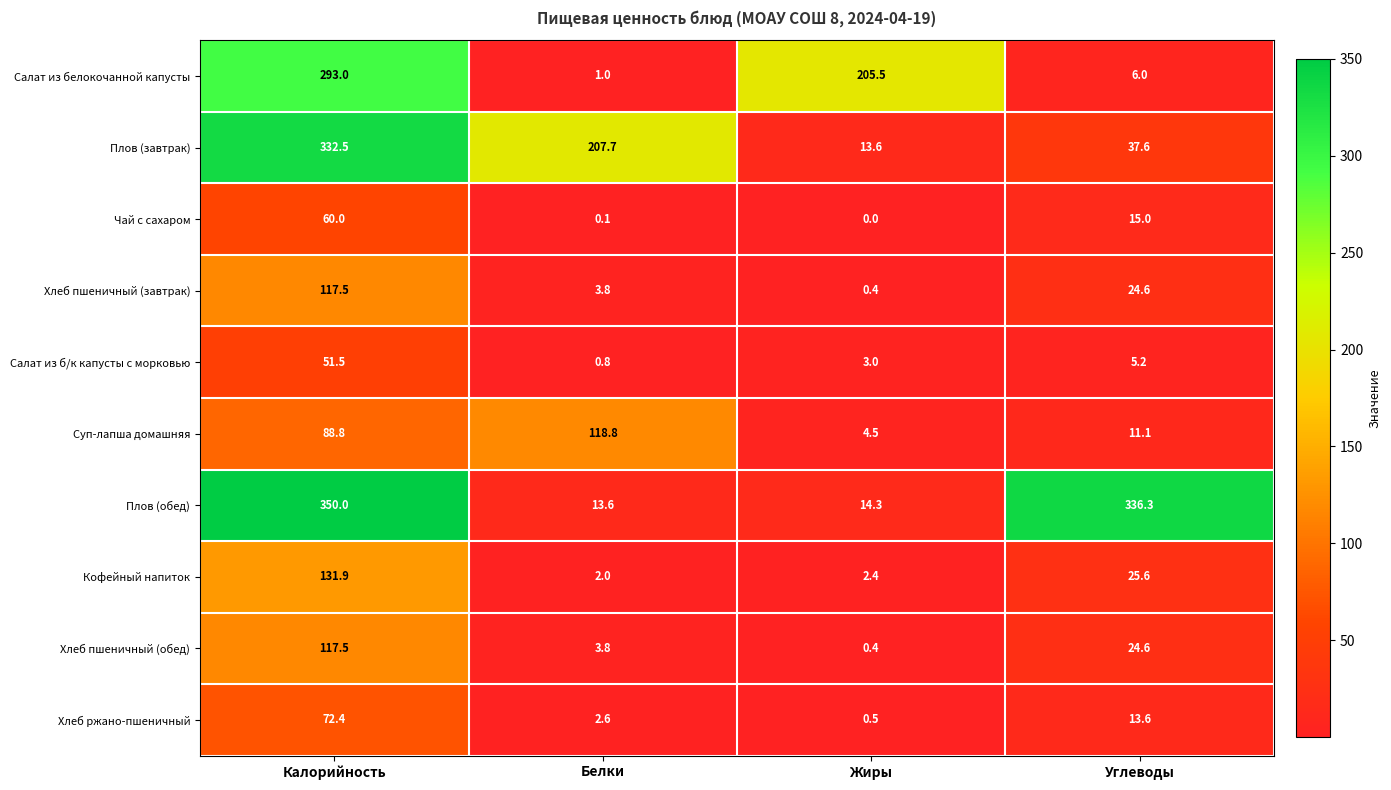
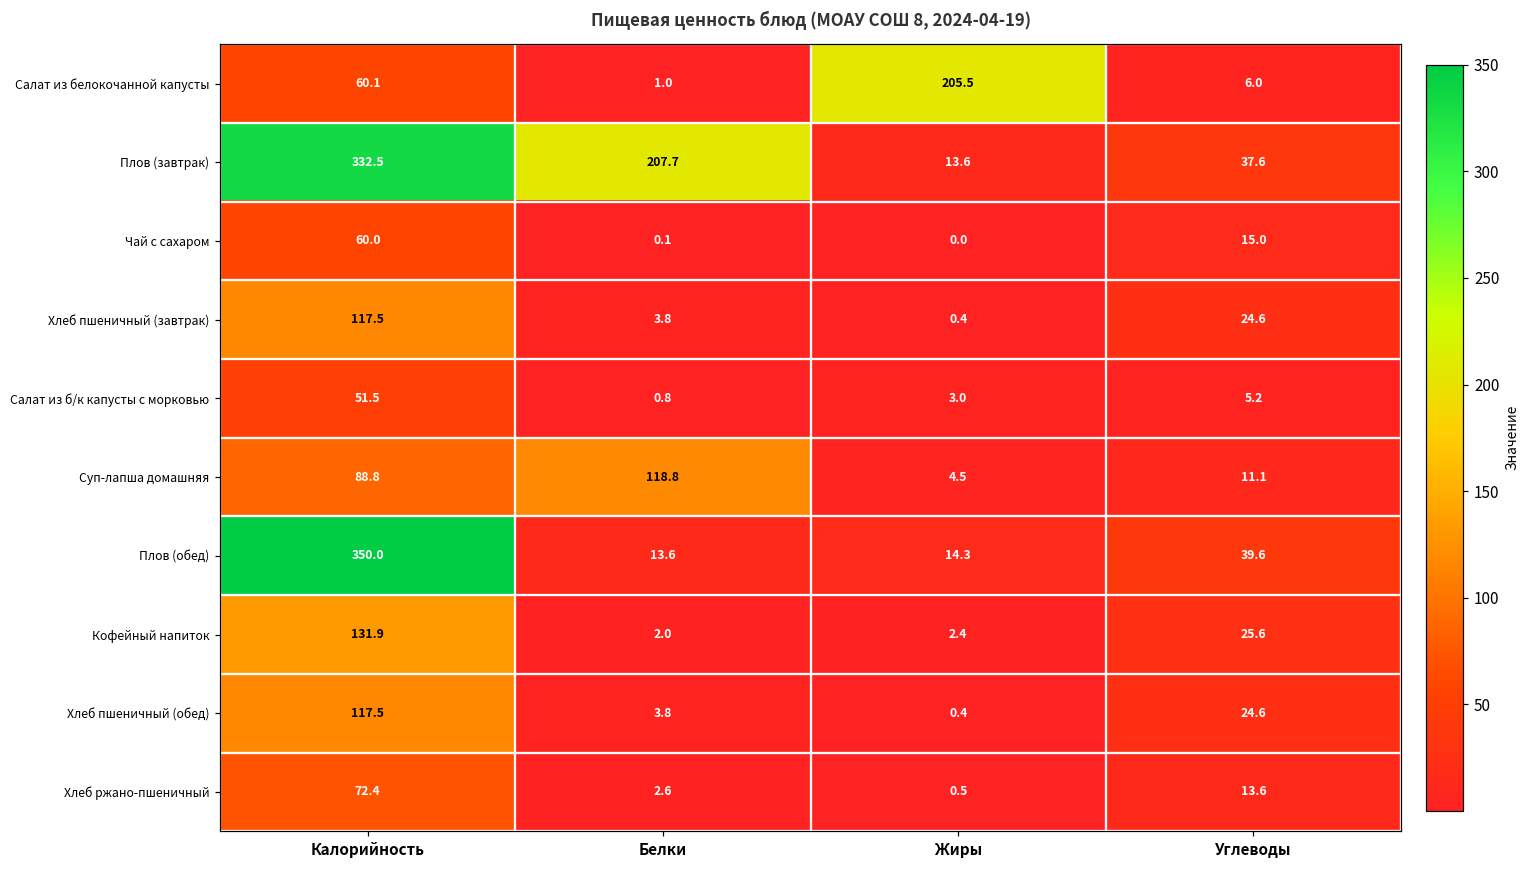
  {
    "Салат из белокочанной капусты": {
-     "Калорийность": 293.0,
+     "Калорийность": 60.1,
      "Белки": 1.0,
      "Жиры": 205.5,
      "Углеводы": 6.0
    },
    "Плов (завтрак)": {
      "Калорийность": 332.5,
      "Белки": 207.7,
      "Жиры": 13.6,
      "Углеводы": 37.6
    },
    "Чай с сахаром": {
      "Калорийность": 60.0,
      "Белки": 0.1,
      "Жиры": 0.0,
      "Углеводы": 15.0
    },
    "Хлеб пшеничный (завтрак)": {
      "Калорийность": 117.5,
      "Белки": 3.8,
      "Жиры": 0.4,
      "Углеводы": 24.6
    },
    "Салат из б/к капусты с морковью": {
      "Калорийность": 51.5,
      "Белки": 0.8,
      "Жиры": 3.0,
      "Углеводы": 5.2
    },
    "Суп-лапша домашняя": {
      "Калорийность": 88.8,
      "Белки": 118.8,
      "Жиры": 4.5,
      "Углеводы": 11.1
    },
    "Плов (обед)": {
      "Калорийность": 350.0,
      "Белки": 13.6,
      "Жиры": 14.3,
-     "Углеводы": 336.3
+     "Углеводы": 39.6
    },
    "Кофейный напиток": {
      "Калорийность": 131.9,
      "Белки": 2.0,
      "Жиры": 2.4,
      "Углеводы": 25.6
    },
    "Хлеб пшеничный (обед)": {
      "Калорийность": 117.5,
      "Белки": 3.8,
      "Жиры": 0.4,
      "Углеводы": 24.6
    },
    "Хлеб ржано-пшеничный": {
      "Калорийность": 72.4,
      "Белки": 2.6,
      "Жиры": 0.5,
      "Углеводы": 13.6
    }
  }
